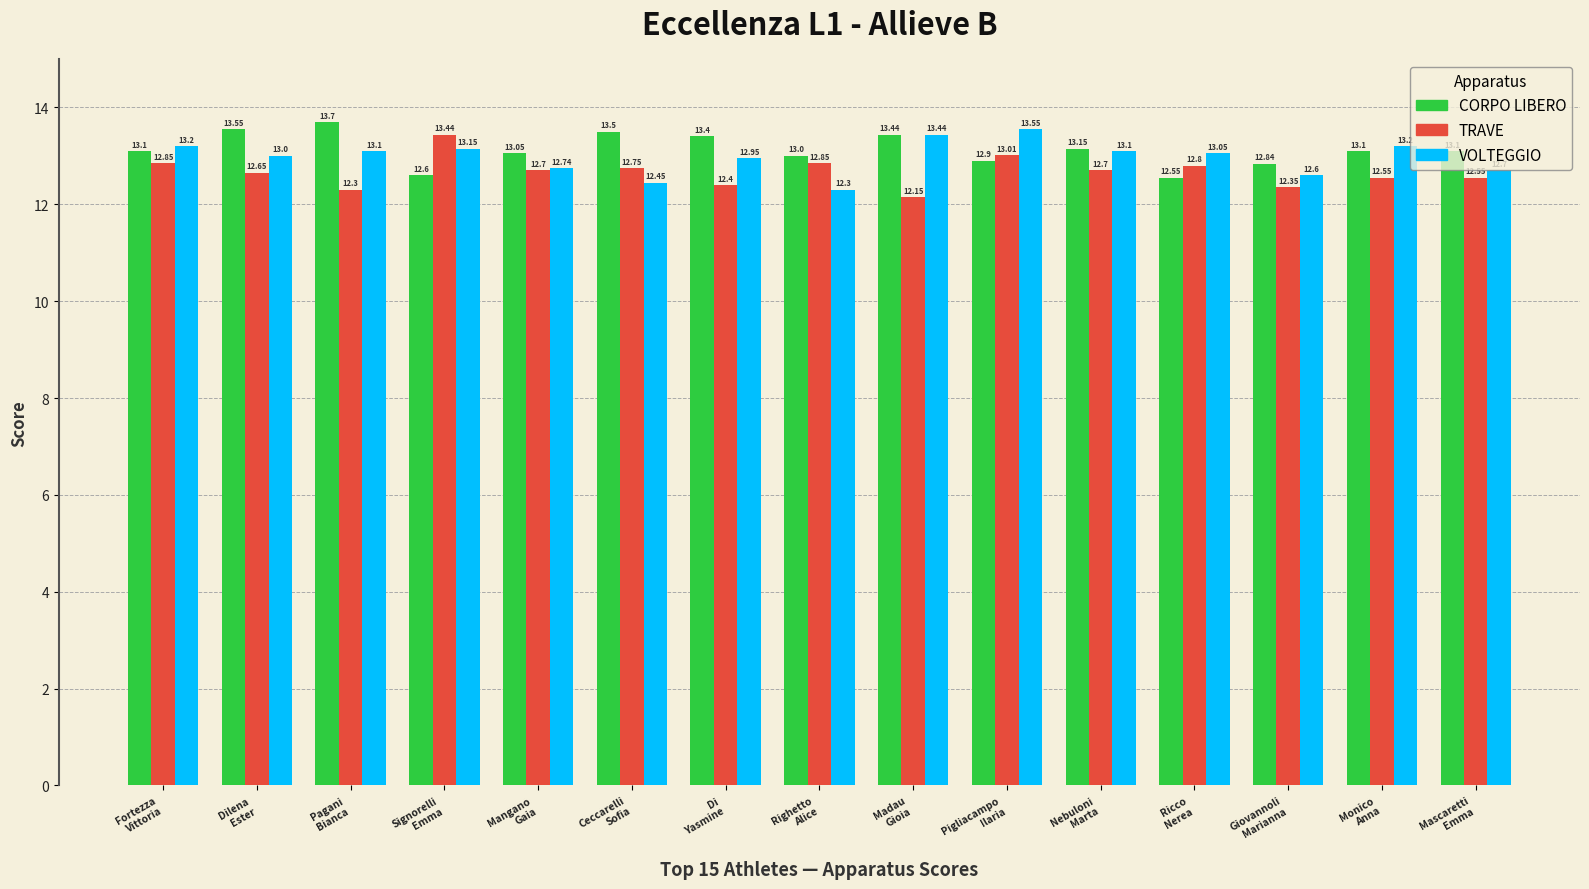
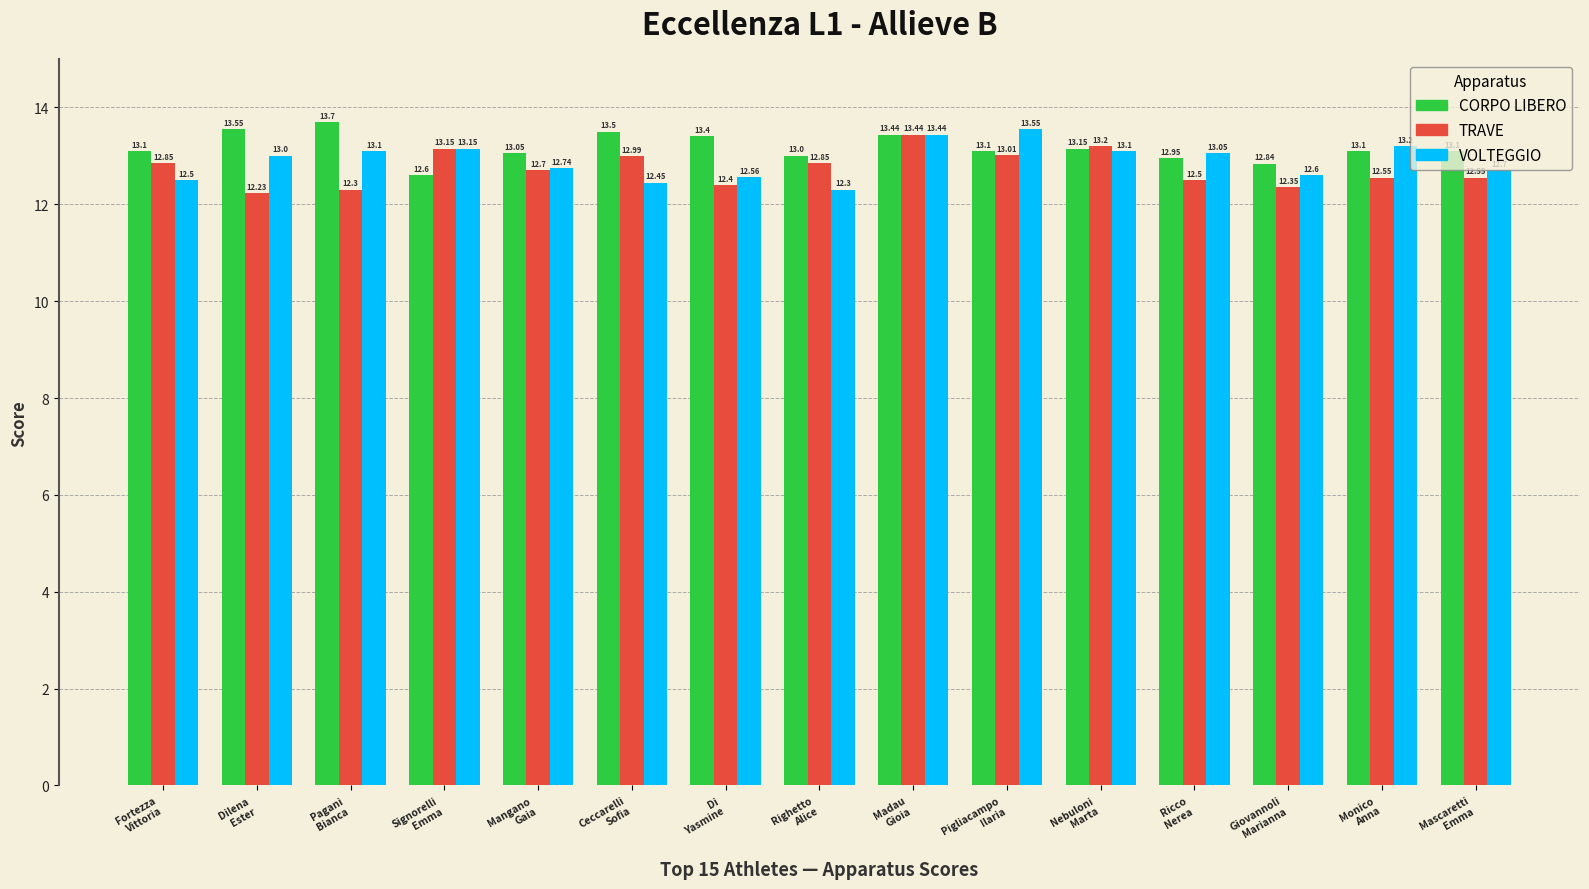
  {
    "CORPO LIBERO": {
      "Fortezza Vittoria": 13.1,
      "Dilena Ester": 13.55,
      "Pagani Bianca": 13.7,
      "Signorelli Emma": 12.6,
      "Mangano Gaia": 13.05,
      "Ceccarelli Sofia": 13.5,
      "Di Yasmine": 13.4,
      "Righetto Alice": 13.0,
      "Madau Gioia": 13.44,
-     "Pigliacampo Ilaria": 12.9,
+     "Pigliacampo Ilaria": 13.1,
      "Nebuloni Marta": 13.15,
-     "Ricco Nerea": 12.55,
+     "Ricco Nerea": 12.95,
      "Giovannoli Marianna": 12.84,
      "Monico Anna": 13.1
    },
    "TRAVE": {
      "Fortezza Vittoria": 12.85,
-     "Dilena Ester": 12.65,
+     "Dilena Ester": 12.23,
      "Pagani Bianca": 12.3,
-     "Signorelli Emma": 13.44,
+     "Signorelli Emma": 13.15,
      "Mangano Gaia": 12.7,
-     "Ceccarelli Sofia": 12.75,
+     "Ceccarelli Sofia": 12.99,
      "Di Yasmine": 12.4,
      "Righetto Alice": 12.85,
-     "Madau Gioia": 12.15,
+     "Madau Gioia": 13.44,
      "Pigliacampo Ilaria": 13.01,
-     "Nebuloni Marta": 12.7,
-     "Ricco Nerea": 12.8,
+     "Nebuloni Marta": 13.2,
+     "Ricco Nerea": 12.5,
      "Giovannoli Marianna": 12.35,
      "Monico Anna": 12.55
    },
    "VOLTEGGIO": {
-     "Fortezza Vittoria": 13.2,
+     "Fortezza Vittoria": 12.5,
      "Dilena Ester": 13.0,
      "Pagani Bianca": 13.1,
      "Signorelli Emma": 13.15,
      "Mangano Gaia": 12.74,
      "Ceccarelli Sofia": 12.45,
-     "Di Yasmine": 12.95,
+     "Di Yasmine": 12.56,
      "Righetto Alice": 12.3,
      "Madau Gioia": 13.44,
      "Pigliacampo Ilaria": 13.55,
      "Nebuloni Marta": 13.1,
      "Ricco Nerea": 13.05,
      "Giovannoli Marianna": 12.6
    }
  }
